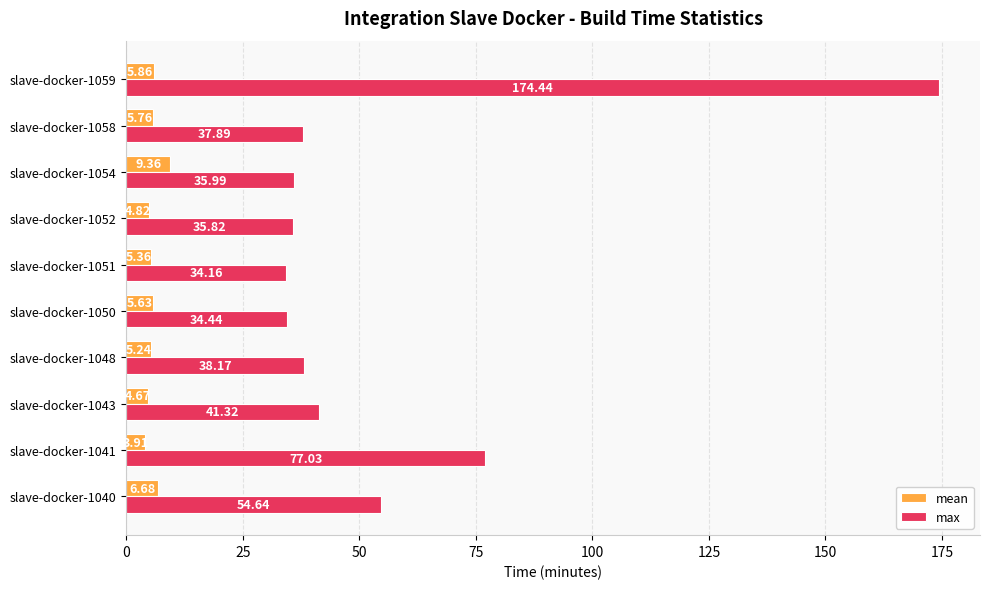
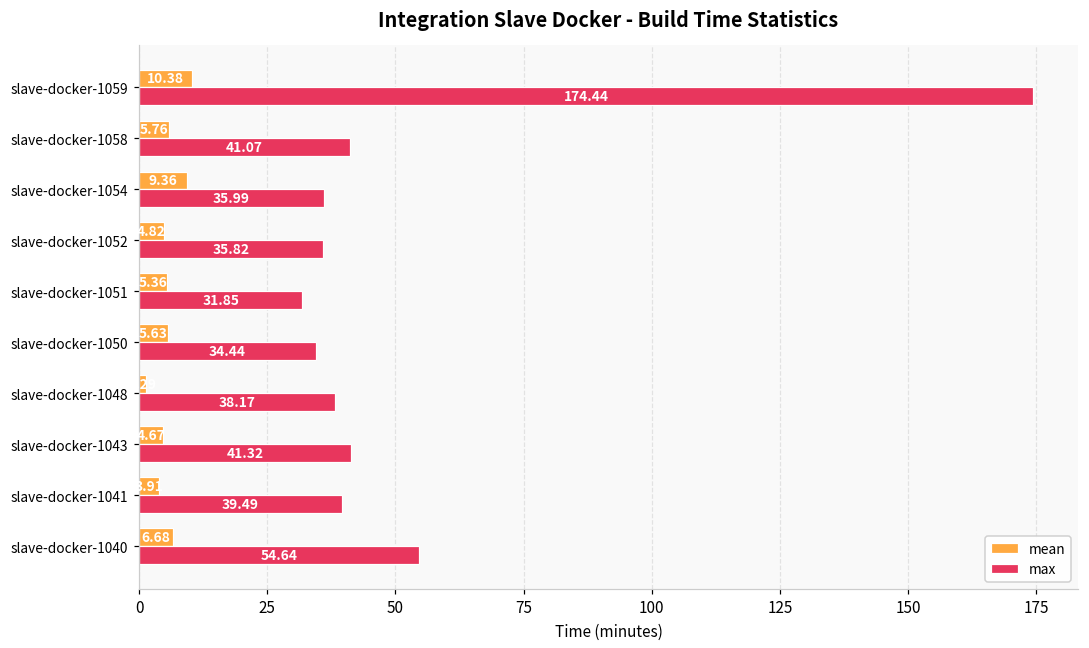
  {
    "mean": {
-     "slave-docker-1059": 5.86,
+     "slave-docker-1059": 10.38,
      "slave-docker-1058": 5.76,
      "slave-docker-1054": 9.36,
      "slave-docker-1052": 4.82,
      "slave-docker-1051": 5.36,
      "slave-docker-1050": 5.63,
-     "slave-docker-1048": 5,
+     "slave-docker-1048": 1,
      "slave-docker-1043": 4.67,
      "slave-docker-1041": 3.91,
      "slave-docker-1040": 6.68
    },
    "max": {
      "slave-docker-1059": 174.44,
-     "slave-docker-1058": 37.89,
+     "slave-docker-1058": 41.07,
      "slave-docker-1054": 35.99,
      "slave-docker-1052": 35.82,
-     "slave-docker-1051": 34.16,
+     "slave-docker-1051": 31.85,
      "slave-docker-1050": 34.44,
      "slave-docker-1048": 38.17,
      "slave-docker-1043": 41.32,
-     "slave-docker-1041": 77.03,
+     "slave-docker-1041": 39.49,
      "slave-docker-1040": 54.64
    }
  }
